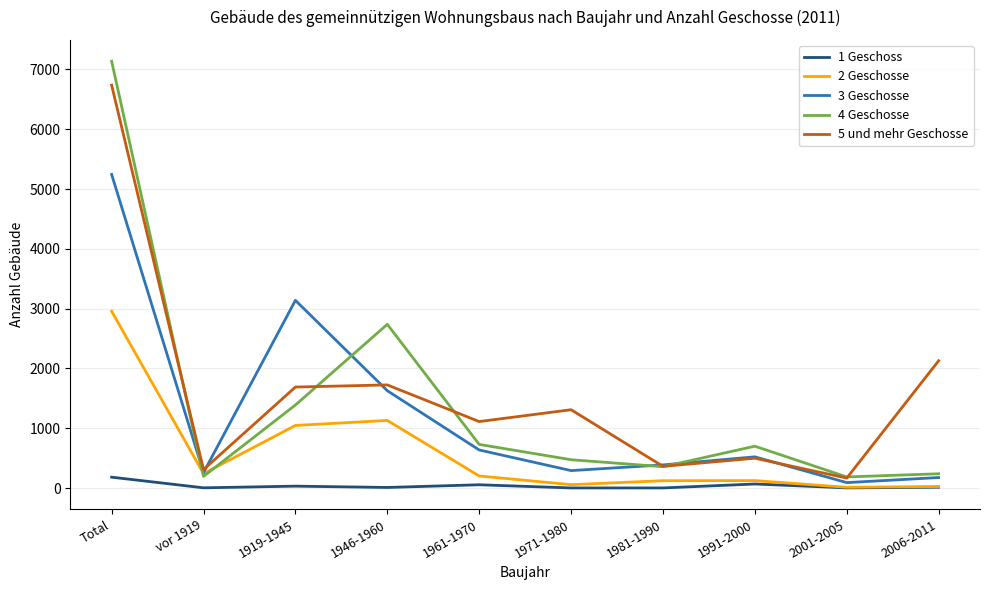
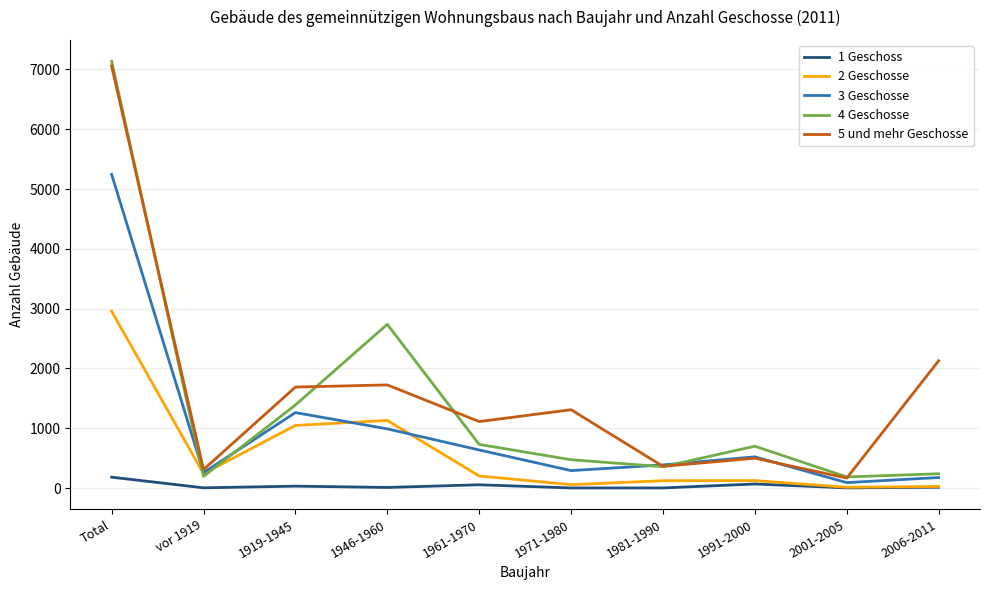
  {
    "1 Geschoss": {
      "Total": 200,
      "vor 1919": 0,
      "1919-1945": 0,
      "1946-1960": 0,
      "1961-1970": 100,
      "1971-1980": 0,
      "1981-1990": 0,
      "1991-2000": 100
    },
    "2 Geschosse": {
      "Total": 3000,
      "1919-1945": 1000,
      "1946-1960": 1100,
      "1961-1970": 200,
      "1971-1980": 100,
      "1981-1990": 100,
      "1991-2000": 100
    },
    "3 Geschosse": {
      "Total": 5200,
-     "1919-1945": 3100,
-     "1946-1960": 1600,
+     "1919-1945": 1300,
+     "1946-1960": 1000,
      "1961-1970": 600,
      "1971-1980": 300,
      "2001-2005": 100,
      "2006-2011": 200
    },
    "4 Geschosse": {
      "Total": 7100,
      "vor 1919": 200,
      "1919-1945": 1400,
      "1946-1960": 2700,
      "1961-1970": 700,
      "1971-1980": 500,
      "1991-2000": 700,
      "2006-2011": 200
    },
    "5 und mehr Geschosse": {
-     "Total": 6700,
+     "Total": 7100,
      "vor 1919": 300,
      "1919-1945": 1700,
      "1946-1960": 1700,
      "1961-1970": 1100,
      "1971-1980": 1300,
      "2006-2011": 2100
    }
  }
